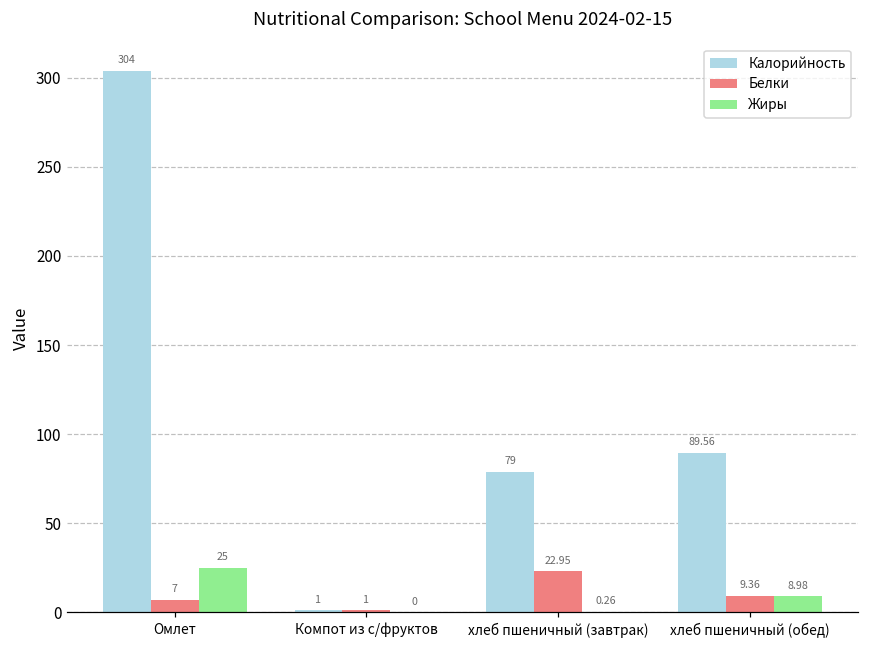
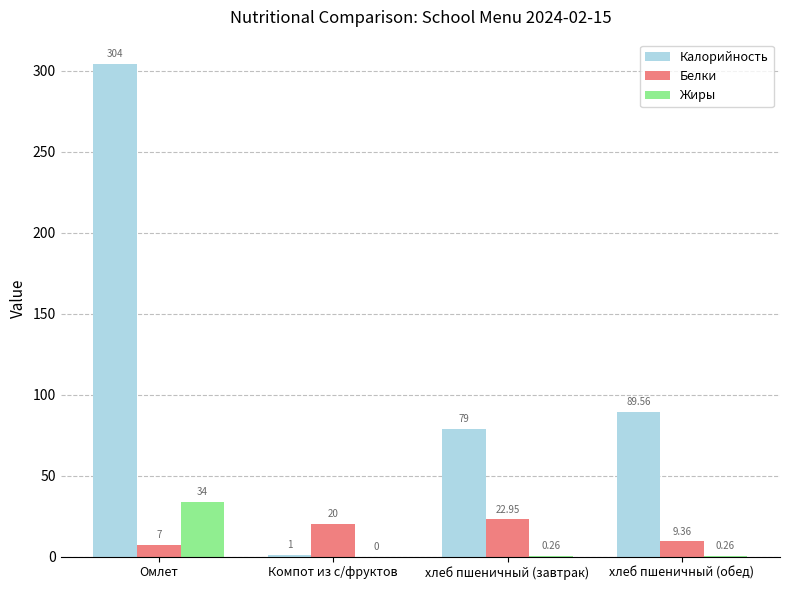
  {
    "Калорийность": {
      "Омлет": 304,
      "Компот из с/фруктов": 1,
      "хлеб пшеничный (завтрак)": 79,
      "хлеб пшеничный (обед)": 89.56
    },
    "Белки": {
      "Омлет": 7,
-     "Компот из с/фруктов": 1,
+     "Компот из с/фруктов": 20,
      "хлеб пшеничный (завтрак)": 22.95,
      "хлеб пшеничный (обед)": 9.36
    },
    "Жиры": {
-     "Омлет": 25,
+     "Омлет": 34,
      "Компот из с/фруктов": 0,
      "хлеб пшеничный (завтрак)": 0.26,
-     "хлеб пшеничный (обед)": 8.98
+     "хлеб пшеничный (обед)": 0.26
    }
  }
